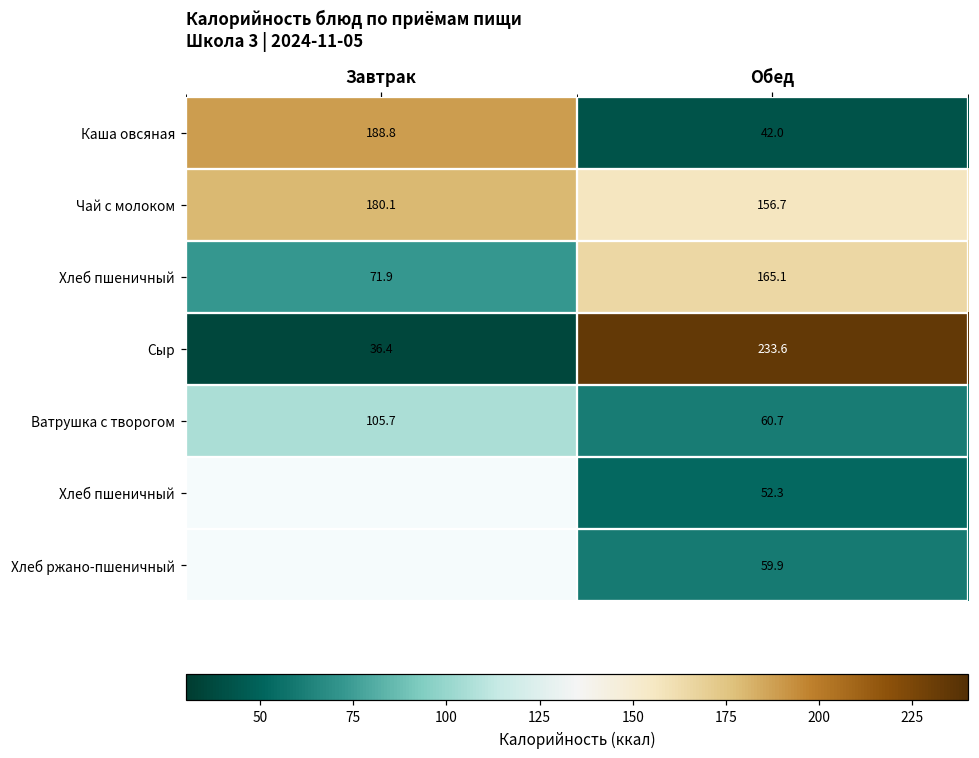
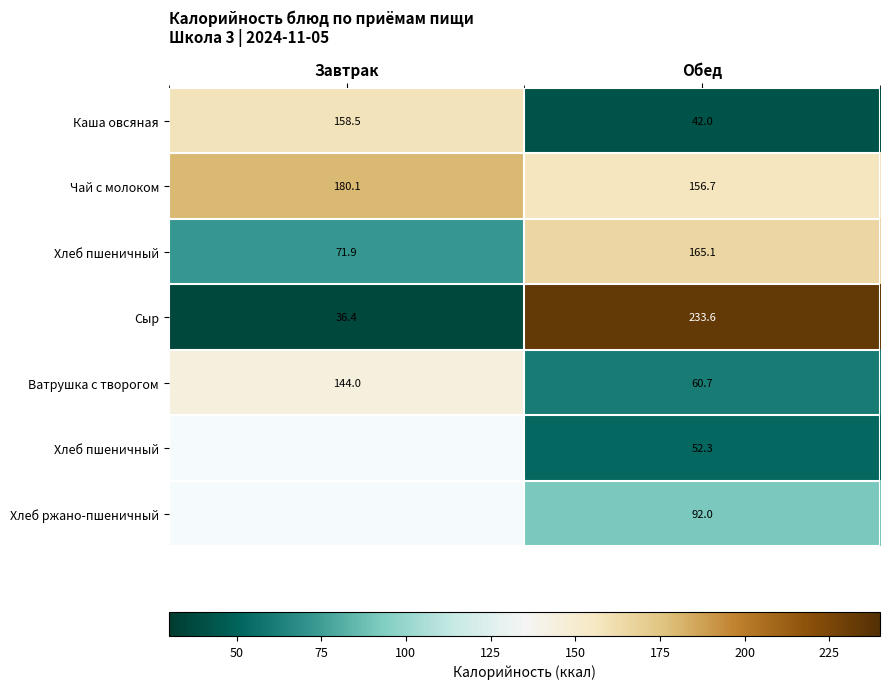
  {
    "Каша овсяная": {
-     "Завтрак": 188.8,
+     "Завтрак": 158.5,
      "Обед": 42.0
    },
    "Чай с молоком": {
      "Завтрак": 180.1,
      "Обед": 156.7
    },
    "Хлеб пшеничный": {
      "Завтрак": 71.9
    },
    "Сыр": {
      "Завтрак": 36.4,
      "Обед": 233.6
    },
    "Ватрушка с творогом": {
-     "Завтрак": 105.7,
+     "Завтрак": 144.0,
      "Обед": 60.7
    },
    "Хлеб ржано-пшеничный": {
-     "Обед": 59.9
+     "Обед": 92.0
    }
  }
